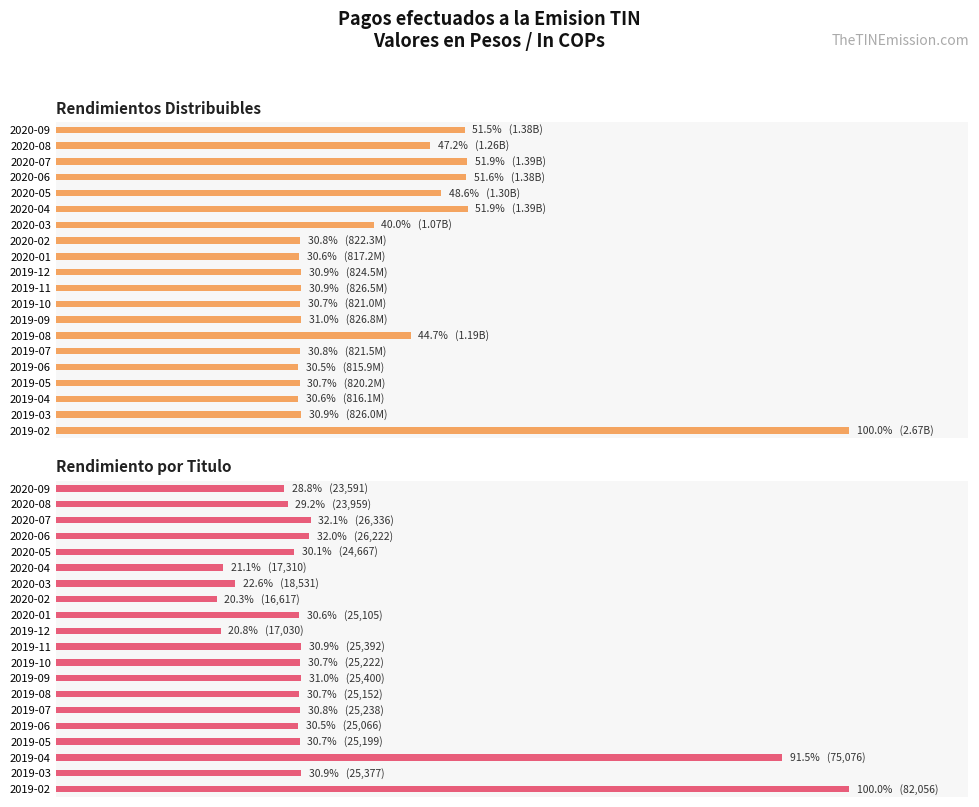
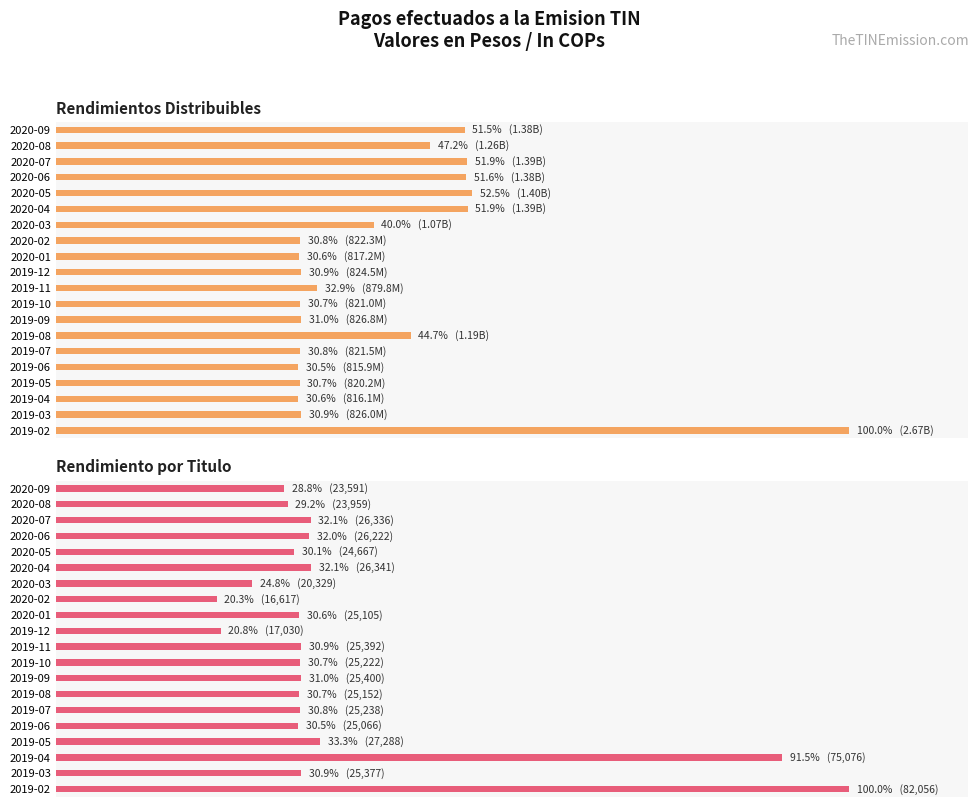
  {
    "Rendimientos Distribuibles": {
      "2020-09": "51.5%",
      "2020-08": "47.2%",
      "2020-07": "51.9%",
      "2020-06": "51.6%",
-     "2020-05": "48.6% (1.30B)",
+     "2020-05": "52.5% (1.40B)",
      "2020-04": "51.9%",
      "2020-03": "40.0%",
      "2020-02": "30.8%",
      "2020-01": "30.6%",
      "2019-12": "30.9%",
-     "2019-11": "30.9% (826.5M)",
+     "2019-11": "32.9% (879.8M)",
      "2019-10": "30.7%",
      "2019-09": "31.0%",
      "2019-08": "44.7%",
      "2019-07": "30.8%",
      "2019-06": "30.5%",
      "2019-05": "30.7%",
      "2019-04": "30.6%",
      "2019-03": "30.9%",
      "2019-02": "100.0%"
    },
    "Rendimiento por Titulo": {
      "2020-09": "28.8%",
      "2020-08": "29.2%",
      "2020-07": "32.1%",
      "2020-06": "32.0%",
      "2020-05": "30.1%",
-     "2020-04": "21.1% (17,310)",
-     "2020-03": "22.6% (18,531)",
+     "2020-04": "32.1% (26,341)",
+     "2020-03": "24.8% (20,329)",
      "2020-02": "20.3%",
      "2020-01": "30.6%",
      "2019-12": "20.8%",
      "2019-11": "30.9%",
      "2019-10": "30.7%",
      "2019-09": "31.0%",
      "2019-08": "30.7%",
      "2019-07": "30.8%",
      "2019-06": "30.5%",
-     "2019-05": "30.7% (25,199)",
+     "2019-05": "33.3% (27,288)",
      "2019-04": "91.5%",
      "2019-03": "30.9%",
      "2019-02": "100.0%"
    }
  }
